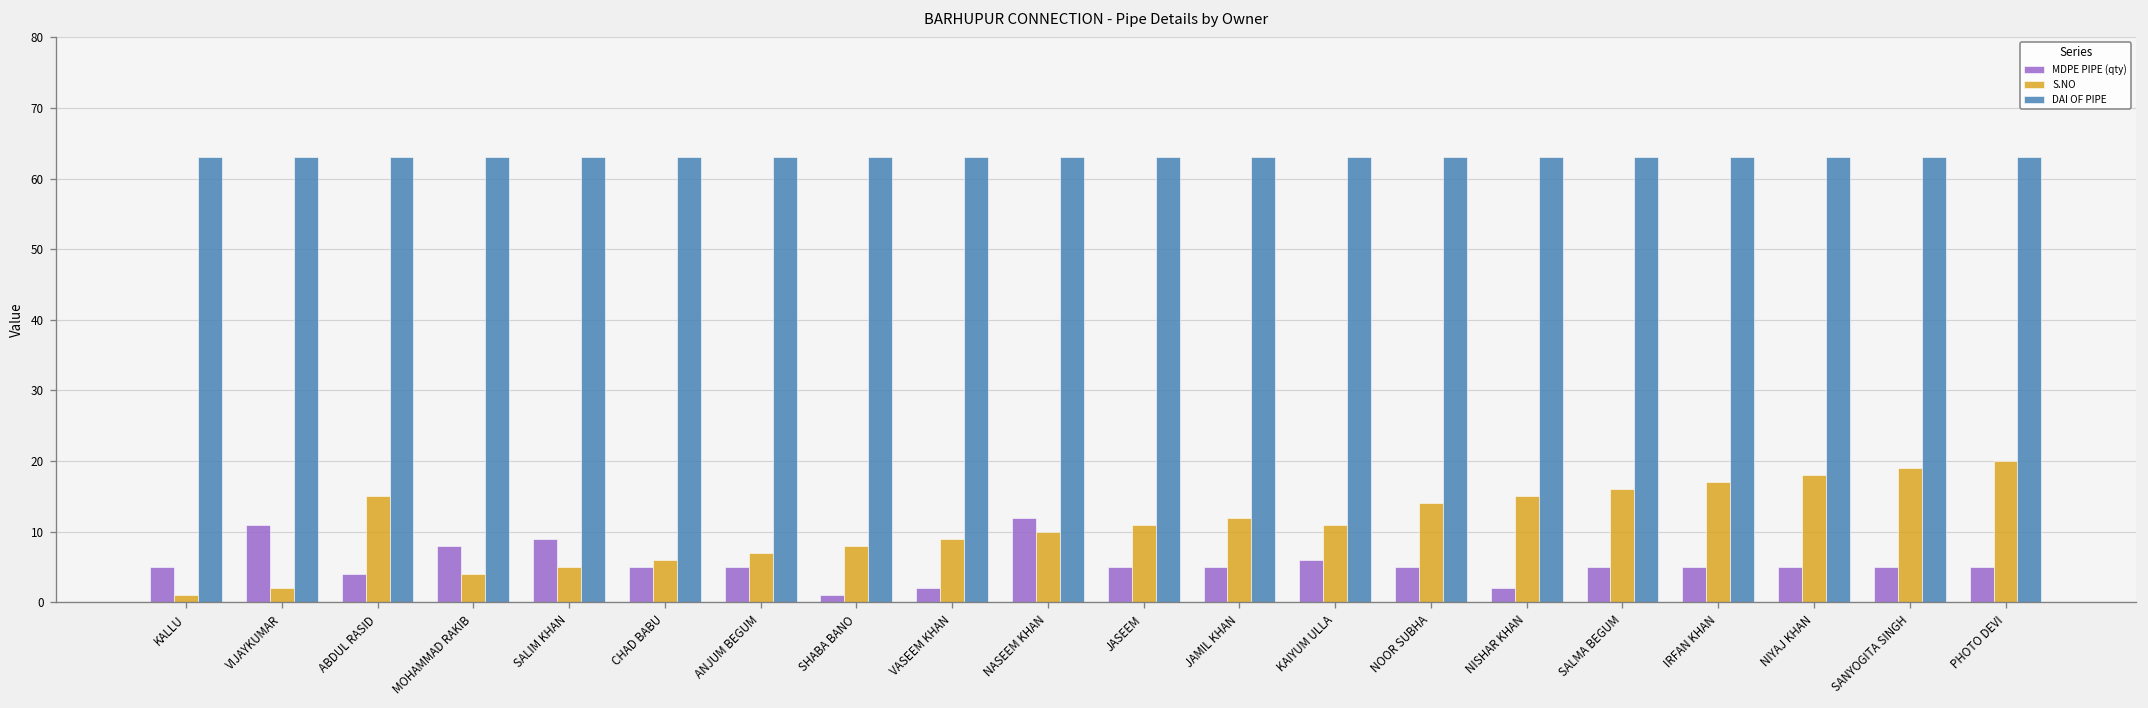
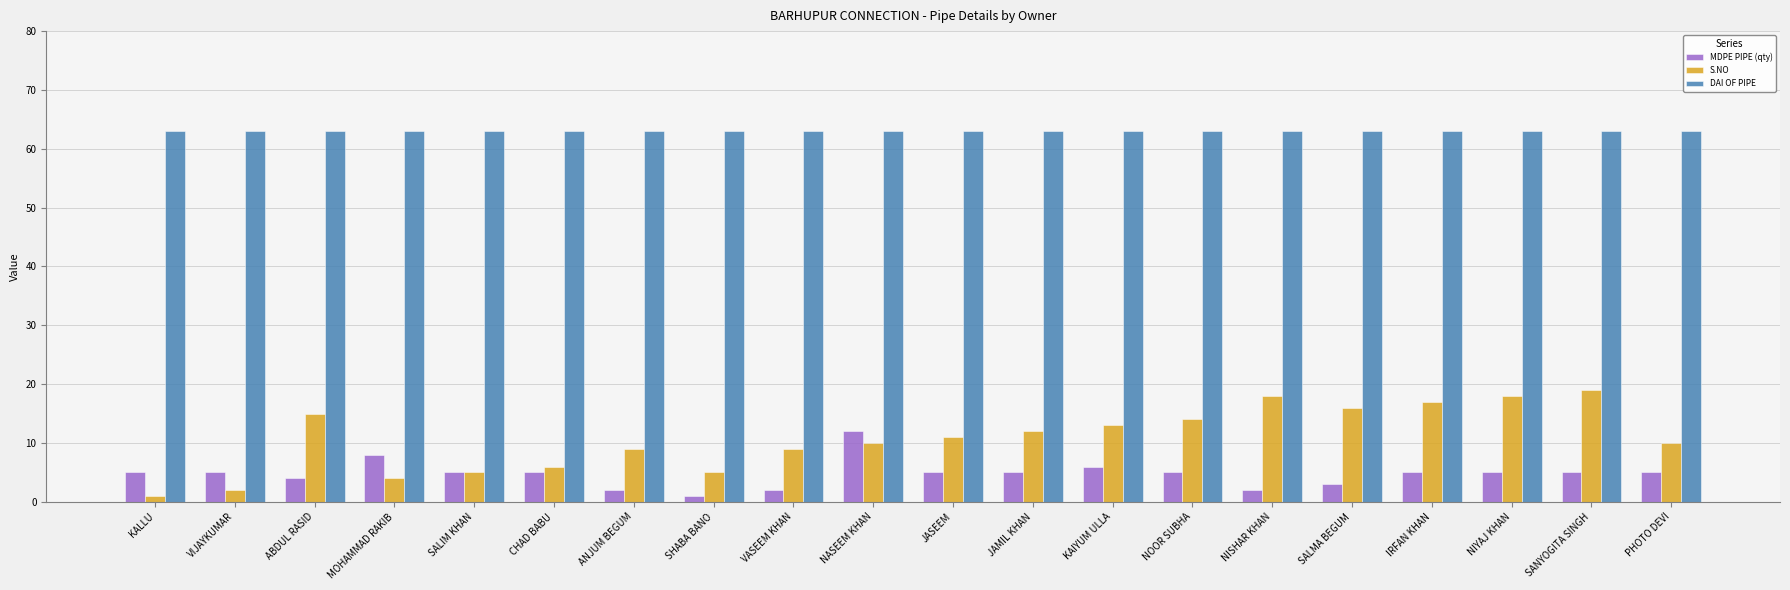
  {
    "MDPE PIPE (qty)": {
      "KALLU": 5,
-     "VIJAYKUMAR": 11,
+     "VIJAYKUMAR": 5,
      "ABDUL RASID": 4,
      "MOHAMMAD RAKIB": 8,
-     "SALIM KHAN": 9,
+     "SALIM KHAN": 5,
      "CHAD BABU": 5,
-     "ANJUM BEGUM": 5,
+     "ANJUM BEGUM": 2,
      "SHABA BANO": 1,
      "VASEEM KHAN": 2,
      "NASEEM KHAN": 12,
      "JASEEM": 5,
      "JAMIL KHAN": 5,
      "KAIYUM ULLA": 6,
      "NOOR SUBHA": 5,
      "NISHAR KHAN": 2,
-     "SALMA BEGUM": 5,
+     "SALMA BEGUM": 3,
      "IRFAN KHAN": 5,
      "NIYAJ KHAN": 5,
      "SANYOGITA SINGH": 5,
      "PHOTO DEVI": 5
    },
    "S.NO": {
      "KALLU": 1,
      "VIJAYKUMAR": 2,
      "ABDUL RASID": 15,
      "MOHAMMAD RAKIB": 4,
      "SALIM KHAN": 5,
      "CHAD BABU": 6,
-     "ANJUM BEGUM": 7,
-     "SHABA BANO": 8,
+     "ANJUM BEGUM": 9,
+     "SHABA BANO": 5,
      "VASEEM KHAN": 9,
      "NASEEM KHAN": 10,
      "JASEEM": 11,
      "JAMIL KHAN": 12,
-     "KAIYUM ULLA": 11,
+     "KAIYUM ULLA": 13,
      "NOOR SUBHA": 14,
-     "NISHAR KHAN": 15,
+     "NISHAR KHAN": 18,
      "SALMA BEGUM": 16,
      "IRFAN KHAN": 17,
      "NIYAJ KHAN": 18,
      "SANYOGITA SINGH": 19,
-     "PHOTO DEVI": 20
+     "PHOTO DEVI": 10
    },
    "DAI OF PIPE": {
      "KALLU": 63,
      "VIJAYKUMAR": 63,
      "ABDUL RASID": 63,
      "MOHAMMAD RAKIB": 63,
      "SALIM KHAN": 63,
      "CHAD BABU": 63,
      "ANJUM BEGUM": 63,
      "SHABA BANO": 63,
      "VASEEM KHAN": 63,
      "NASEEM KHAN": 63,
      "JASEEM": 63,
      "JAMIL KHAN": 63,
      "KAIYUM ULLA": 63,
      "NOOR SUBHA": 63,
      "NISHAR KHAN": 63,
      "SALMA BEGUM": 63,
      "IRFAN KHAN": 63,
      "NIYAJ KHAN": 63,
      "SANYOGITA SINGH": 63,
      "PHOTO DEVI": 63
    }
  }
